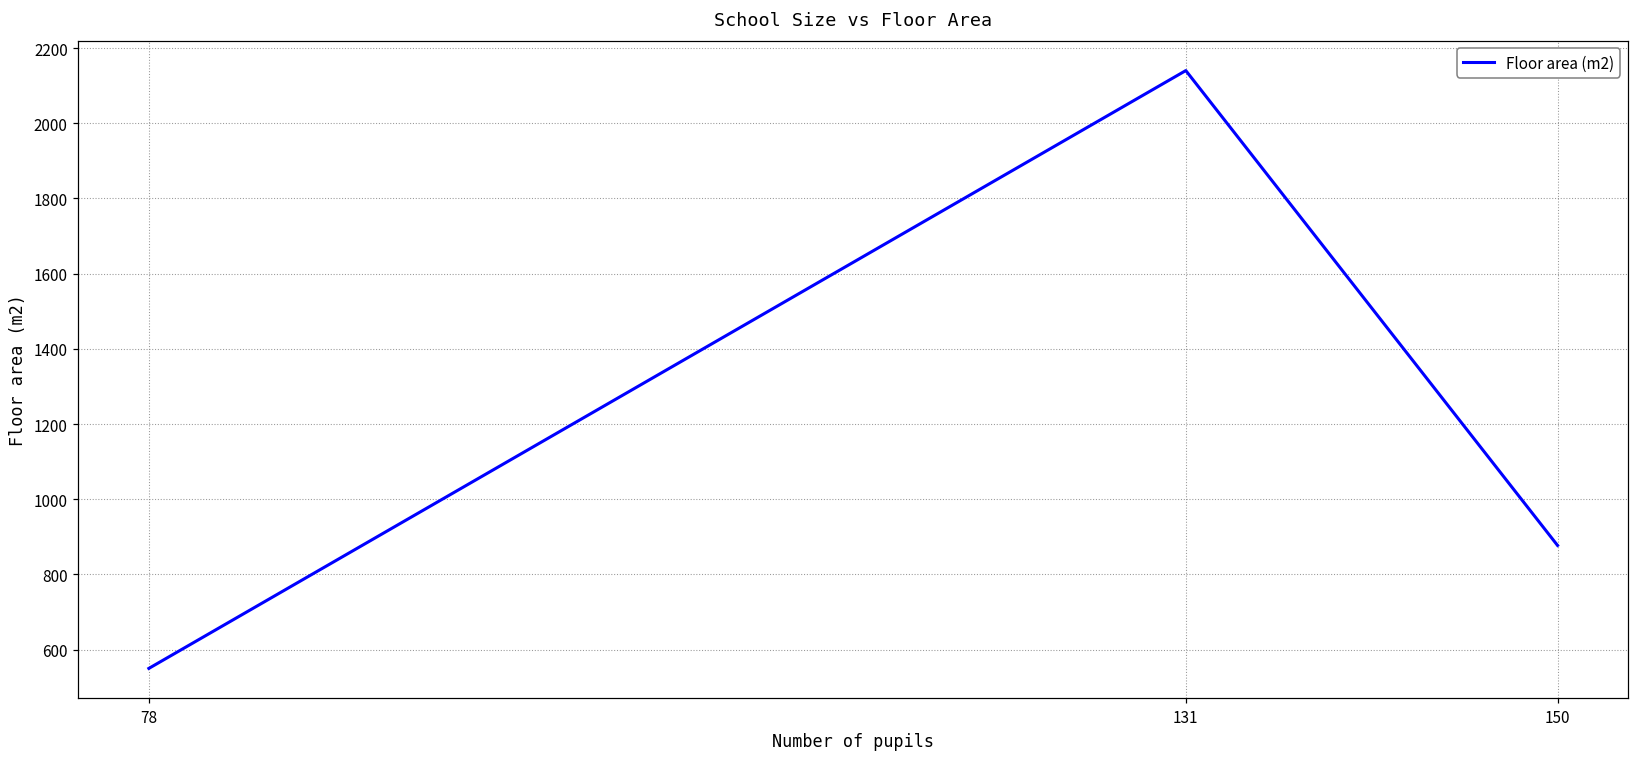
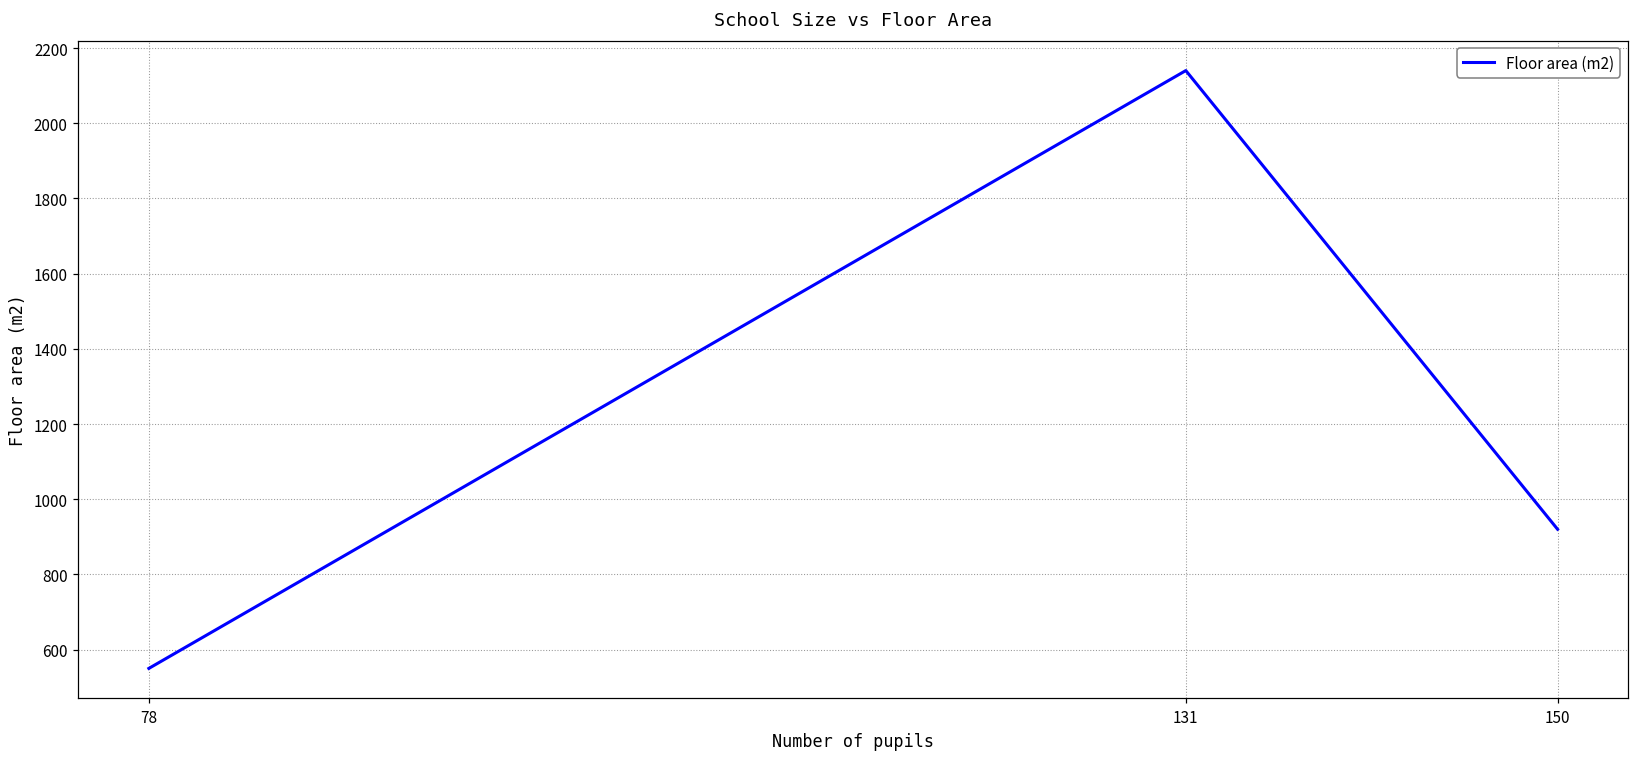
  {
    "78": 550,
    "131": 2140,
-   "150": 880
+   "150": 920
  }
